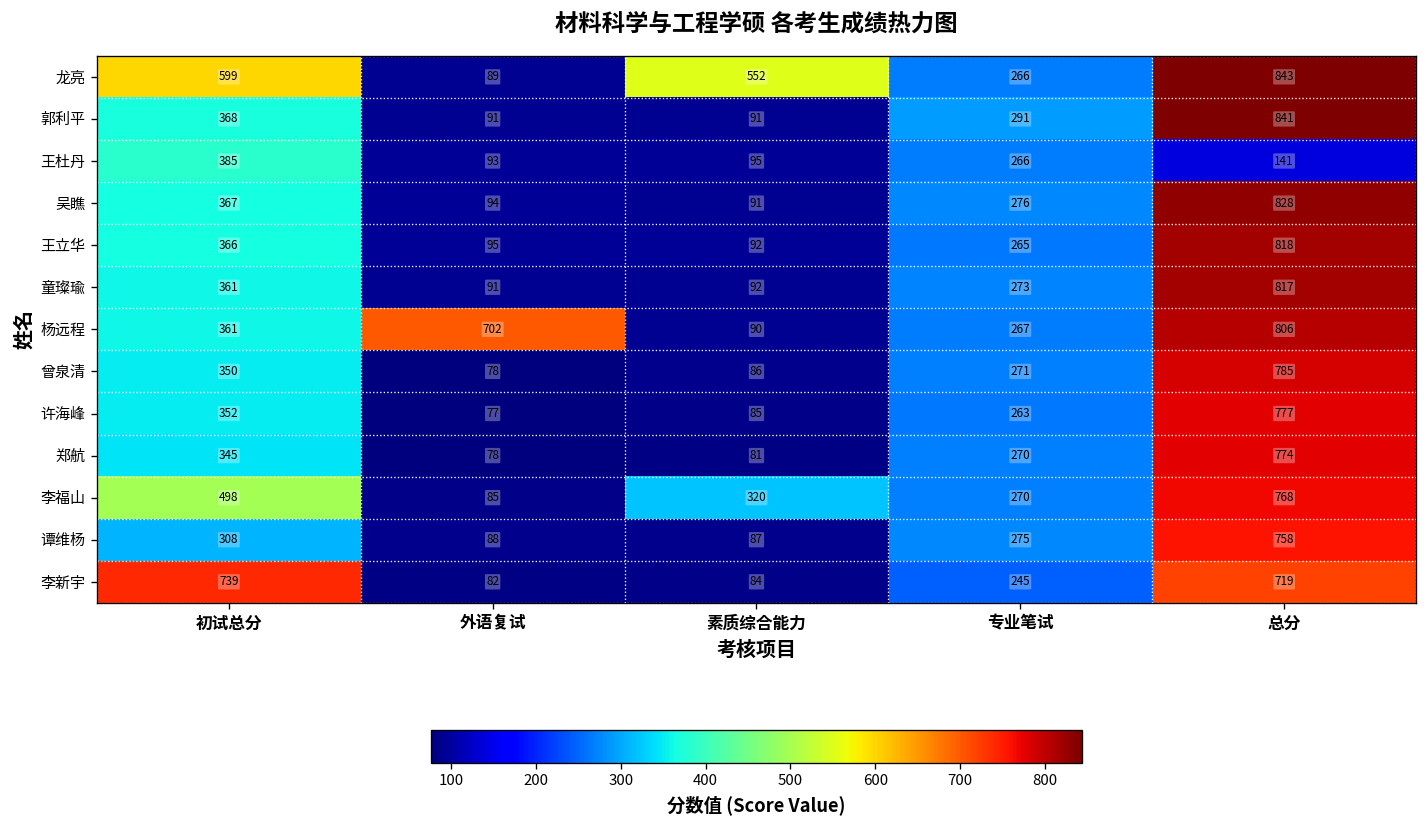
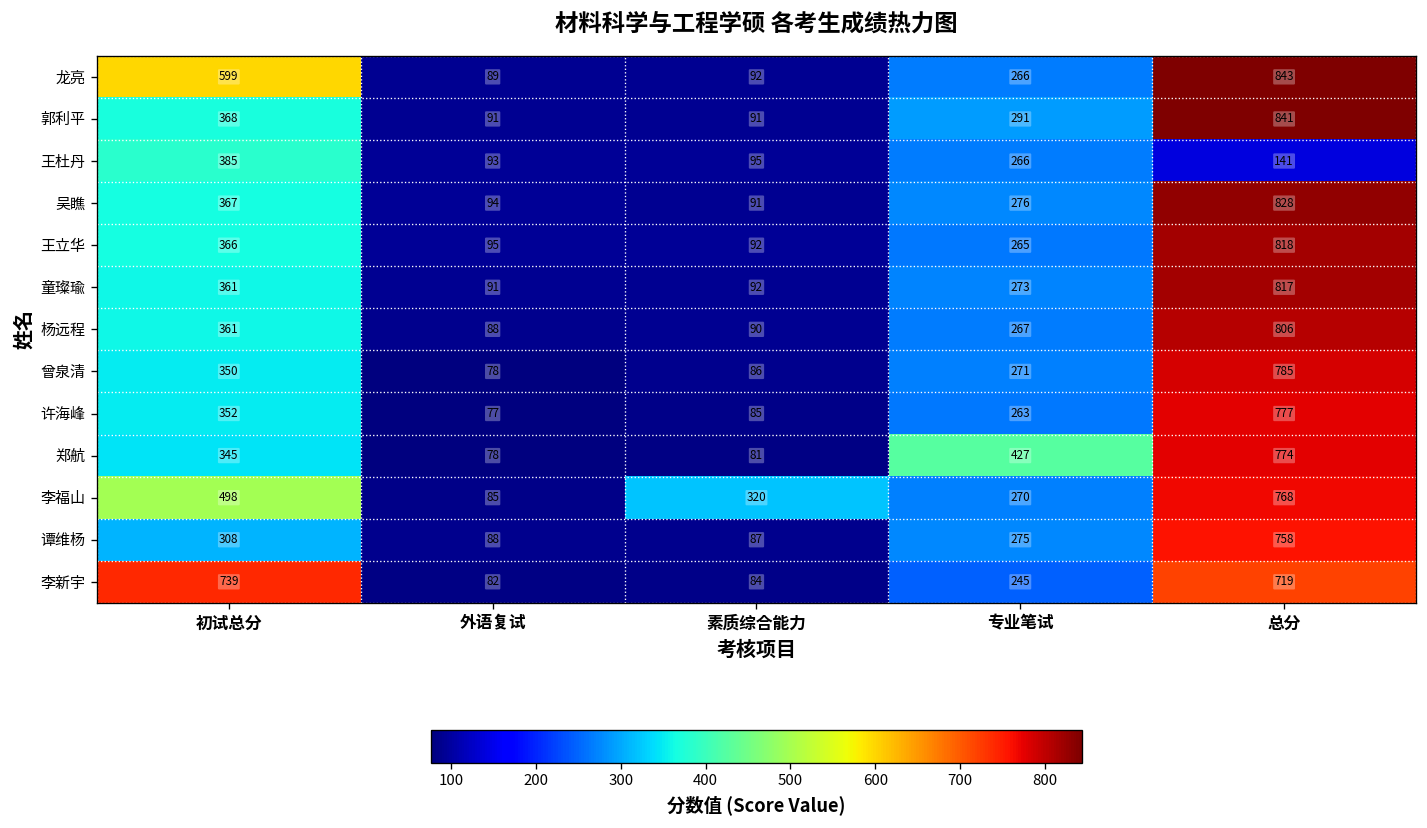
  {
    "龙亮": {
-     "素质综合能力": 552
+     "素质综合能力": 92
    },
    "杨远程": {
-     "外语复试": 702
+     "外语复试": 88
    },
    "郑航": {
-     "专业笔试": 270
+     "专业笔试": 427
    }
  }
